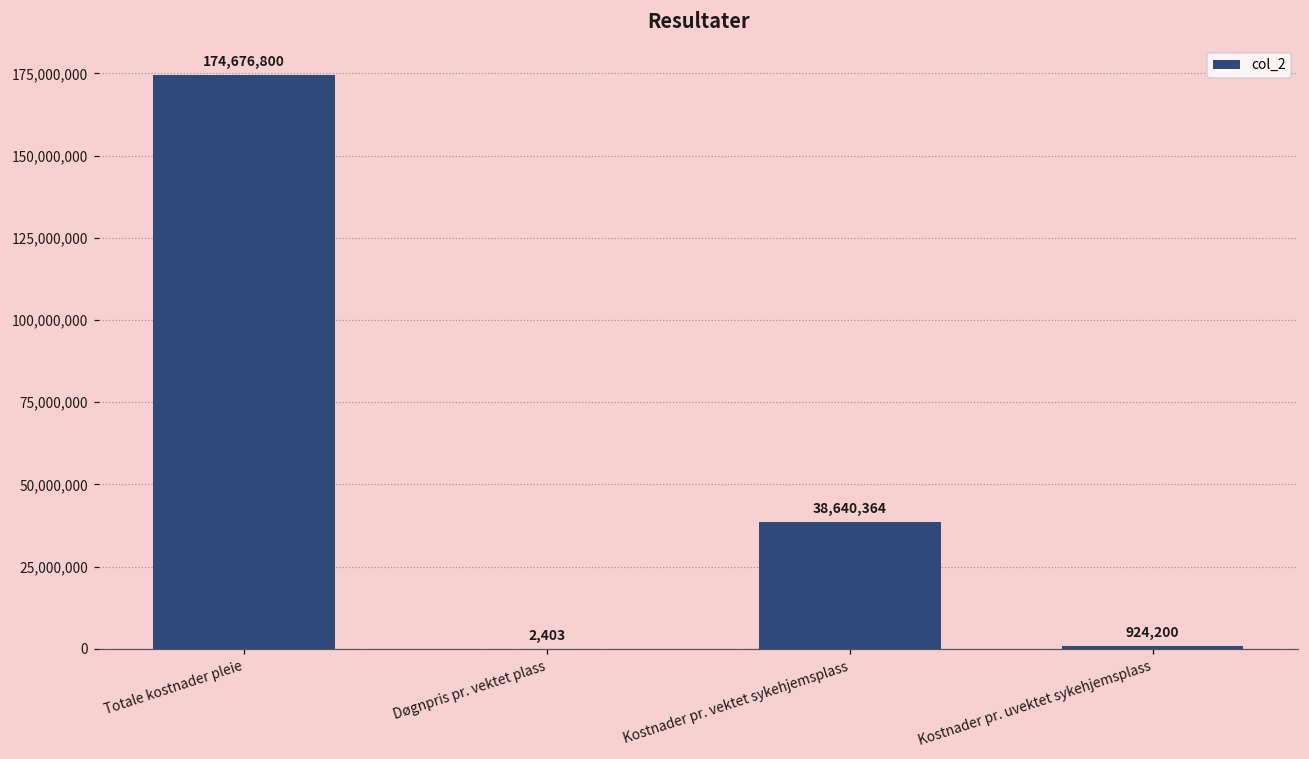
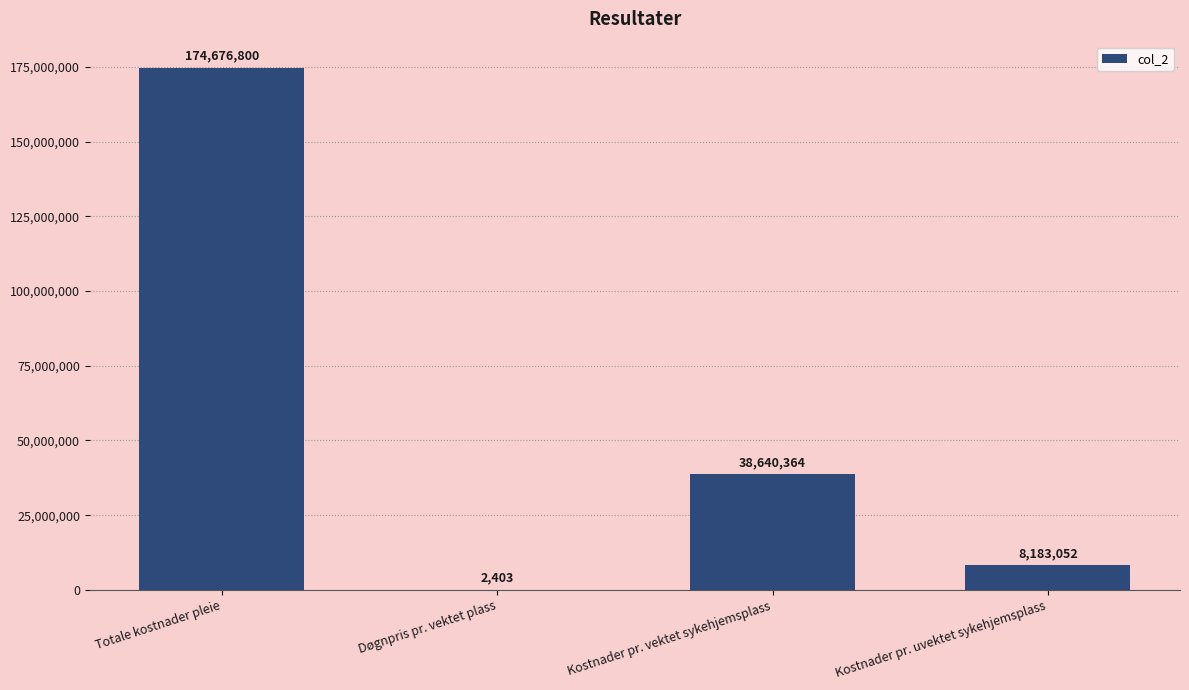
  {
    "Totale kostnader pleie": "174,676,800",
    "Døgnpris pr. vektet plass": "2,403",
    "Kostnader pr. vektet sykehjemsplass": "38,640,364",
-   "Kostnader pr. uvektet sykehjemsplass": "924,200"
+   "Kostnader pr. uvektet sykehjemsplass": "8,183,052"
  }
